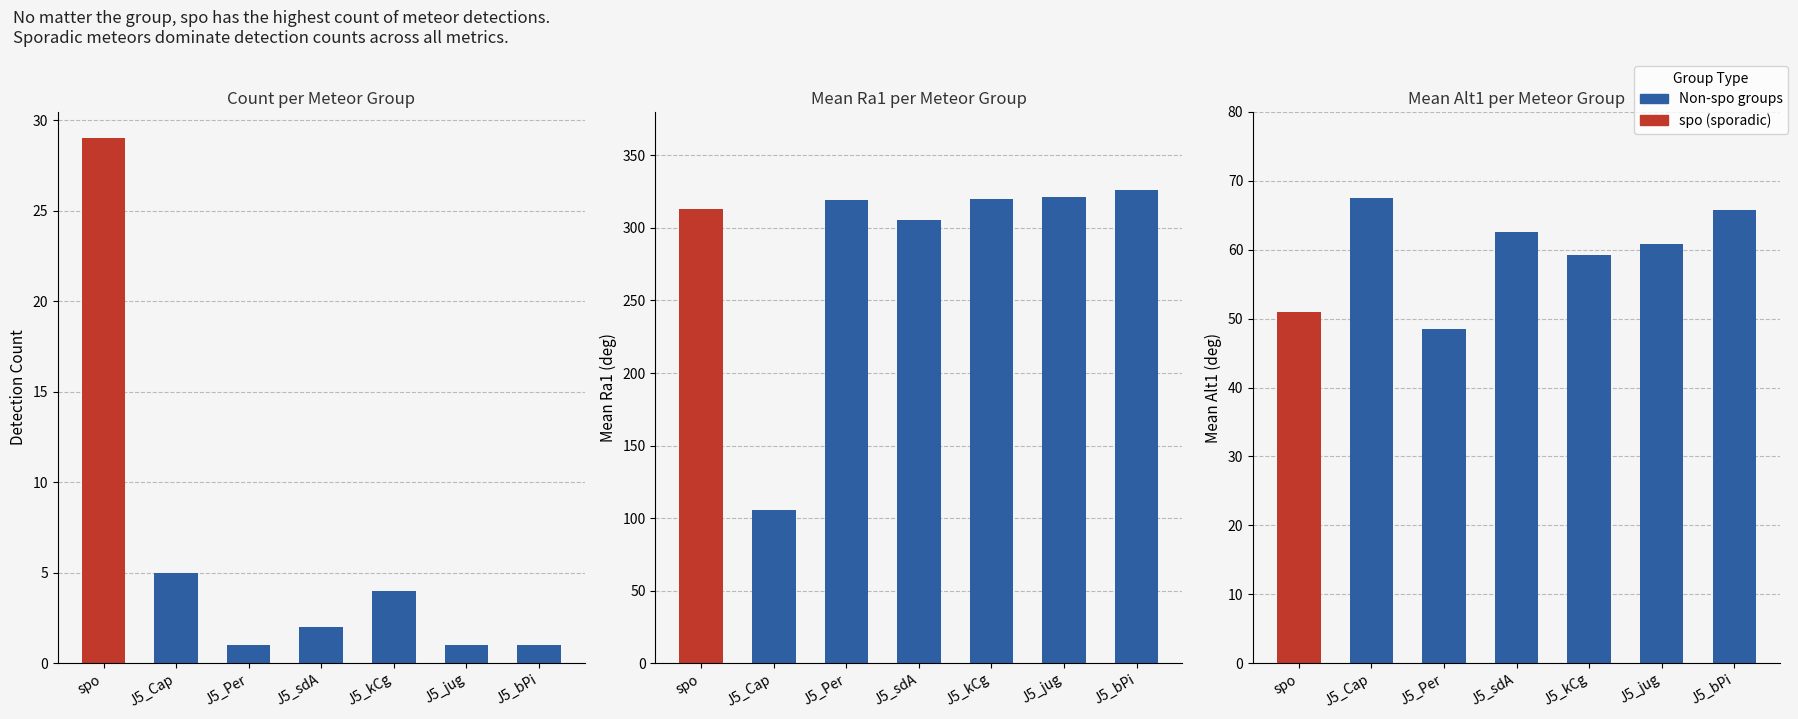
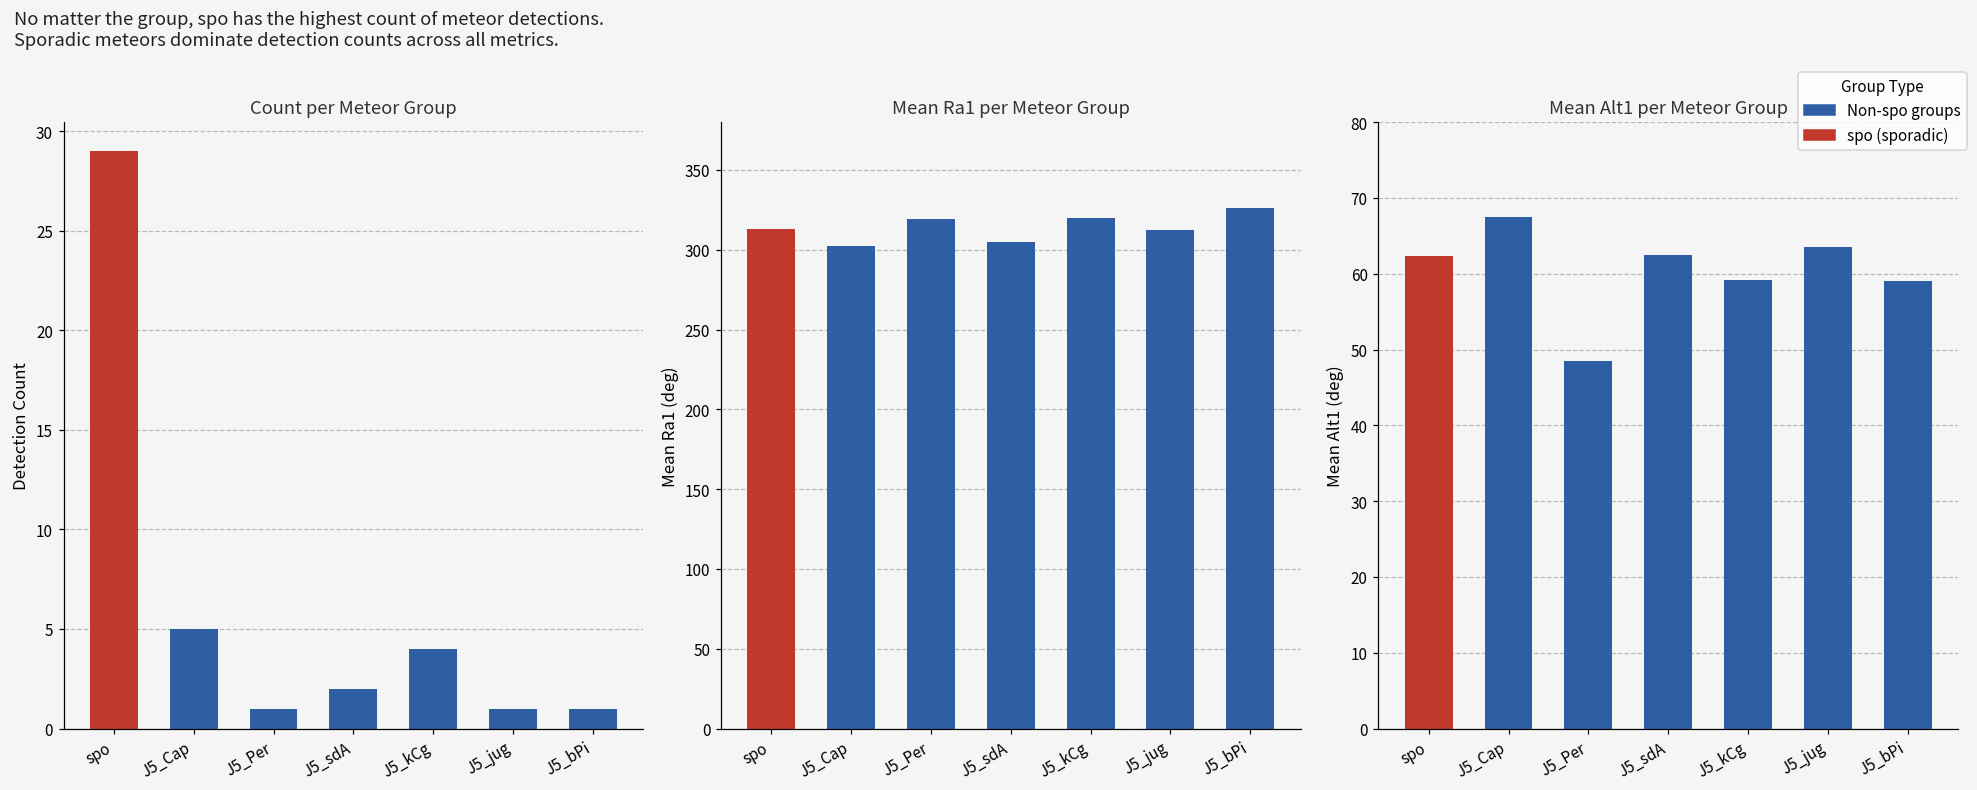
  {
    "Mean Ra1 per Meteor Group": {
      "spo": 313,
-     "J5_Cap": 105,
+     "J5_Cap": 302,
      "J5_Per": 319,
      "J5_sdA": 305,
      "J5_kCg": 320,
-     "J5_jug": 322,
+     "J5_jug": 312,
      "J5_bPi": 326
    },
    "Mean Alt1 per Meteor Group": {
-     "spo": 51,
+     "spo": 62,
      "J5_Cap": 68,
      "J5_Per": 49,
      "J5_sdA": 63,
      "J5_kCg": 59,
-     "J5_jug": 61,
-     "J5_bPi": 66
+     "J5_jug": 64,
+     "J5_bPi": 59
    }
  }
